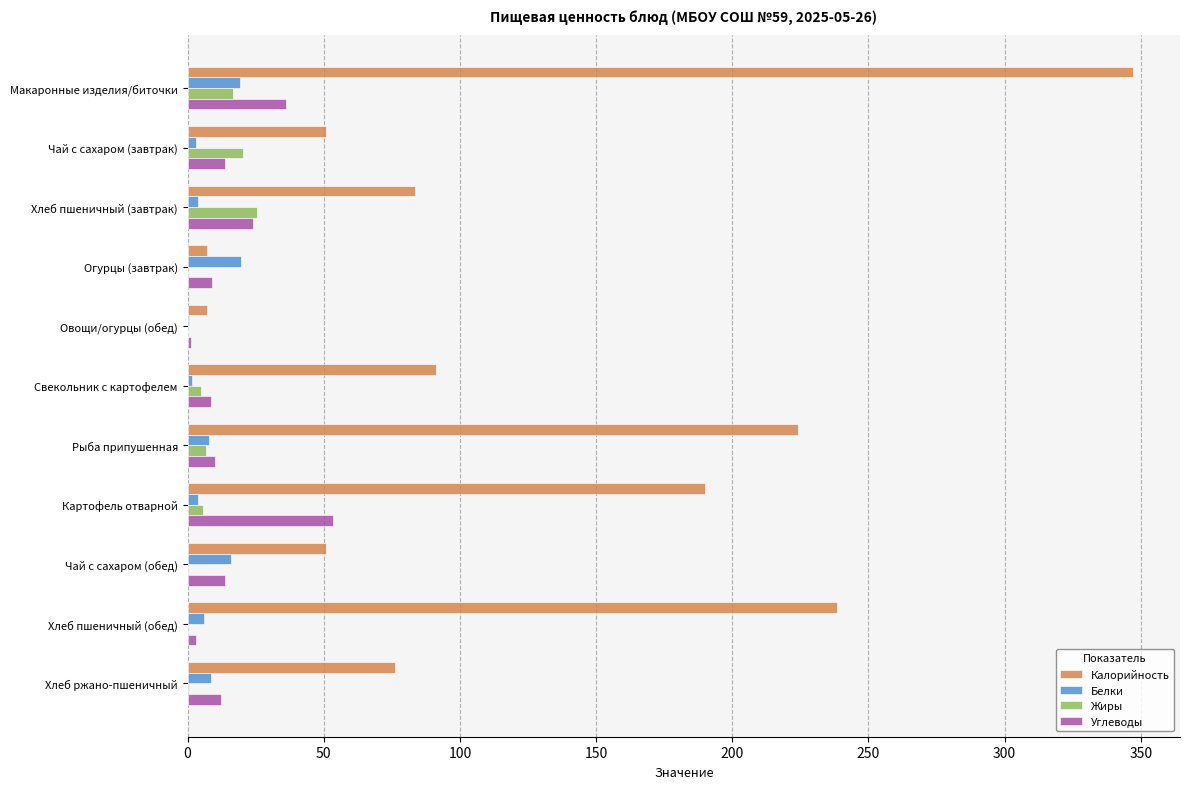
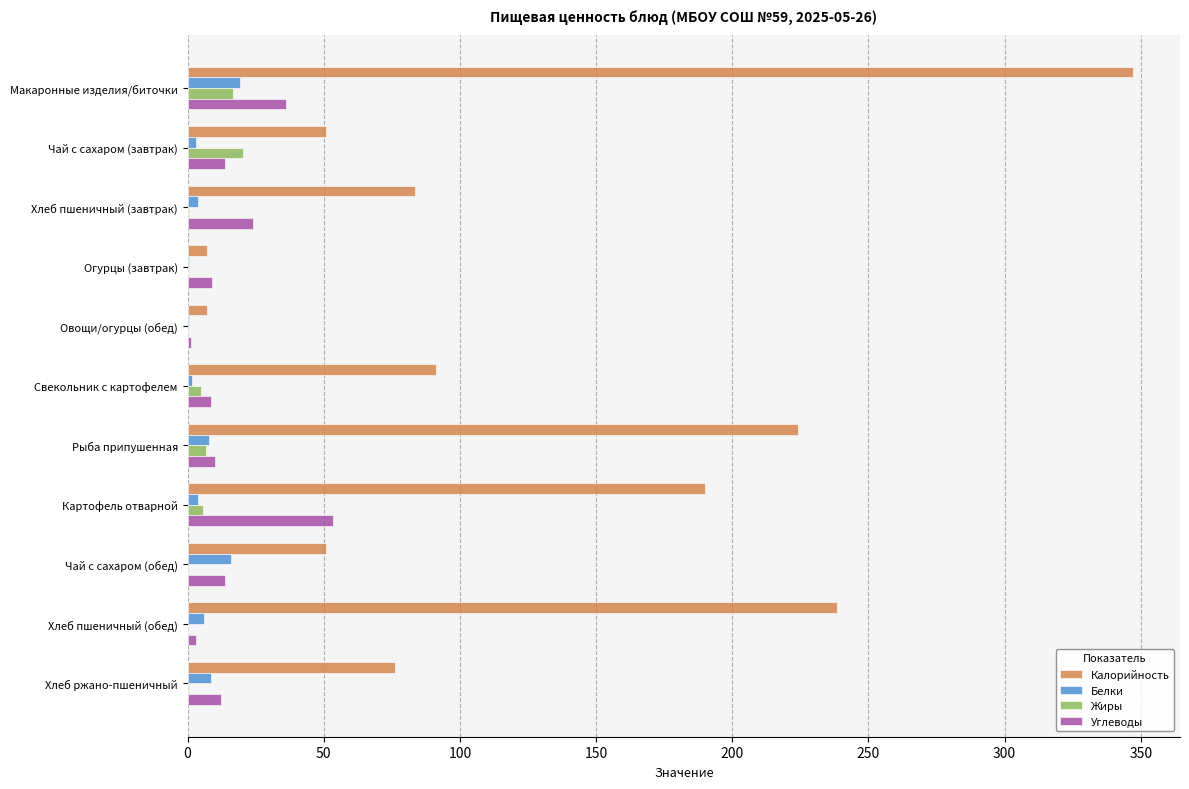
  {
    "Калорийность": {
      "Макаронные изделия/биточки": 347,
      "Чай с сахаром (завтрак)": 51,
      "Хлеб пшеничный (завтрак)": 83,
      "Огурцы (завтрак)": 7,
      "Овощи/огурцы (обед)": 7,
      "Свекольник с картофелем": 91,
      "Рыба припушенная": 224,
      "Картофель отварной": 190,
      "Чай с сахаром (обед)": 51,
      "Хлеб пшеничный (обед)": 239,
      "Хлеб ржано-пшеничный": 76
    },
    "Белки": {
      "Макаронные изделия/биточки": 19,
      "Чай с сахаром (завтрак)": 3,
      "Хлеб пшеничный (завтрак)": 4,
-     "Огурцы (завтрак)": 20,
+     "Огурцы (завтрак)": 0,
      "Свекольник с картофелем": 2,
      "Рыба припушенная": 8,
      "Картофель отварной": 4,
      "Чай с сахаром (обед)": 16,
      "Хлеб пшеничный (обед)": 6,
      "Хлеб ржано-пшеничный": 9
    },
    "Жиры": {
      "Макаронные изделия/биточки": 17,
      "Чай с сахаром (завтрак)": 20,
-     "Хлеб пшеничный (завтрак)": 26,
+     "Хлеб пшеничный (завтрак)": 0,
      "Свекольник с картофелем": 5,
      "Рыба припушенная": 7,
      "Картофель отварной": 6
    },
    "Углеводы": {
      "Макаронные изделия/биточки": 36,
      "Чай с сахаром (завтрак)": 14,
      "Хлеб пшеничный (завтрак)": 24,
      "Огурцы (завтрак)": 9,
      "Овощи/огурцы (обед)": 1,
      "Свекольник с картофелем": 9,
      "Рыба припушенная": 10,
      "Картофель отварной": 53,
      "Чай с сахаром (обед)": 14,
      "Хлеб пшеничный (обед)": 3,
      "Хлеб ржано-пшеничный": 12
    }
  }
